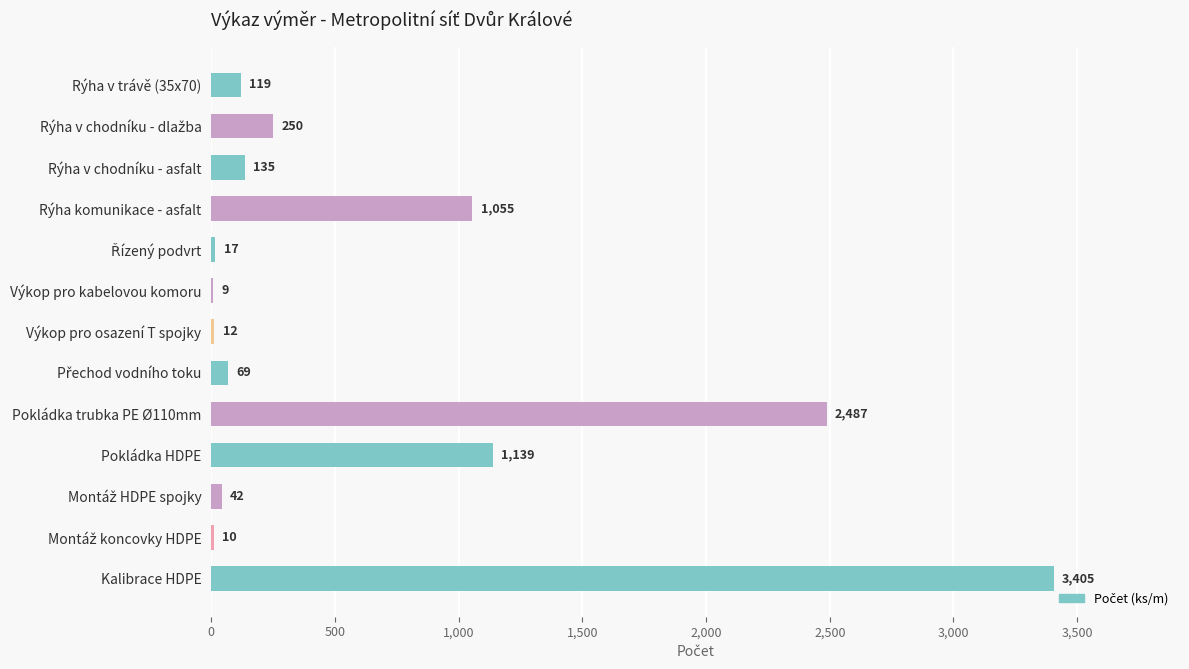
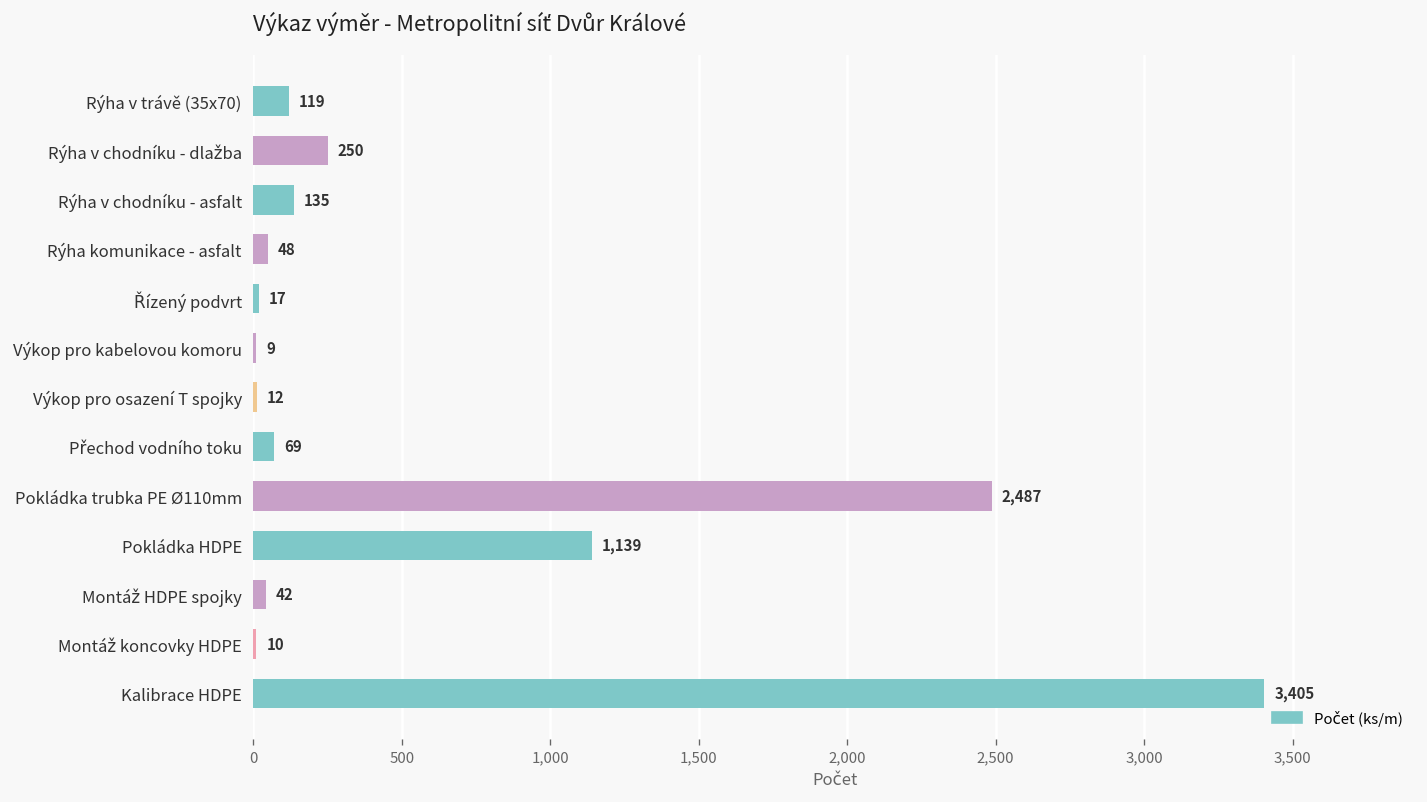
  {
    "Rýha v trávě (35x70)": "119",
    "Rýha v chodníku - dlažba": "250",
    "Rýha v chodníku - asfalt": "135",
-   "Rýha komunikace - asfalt": "1,055",
+   "Rýha komunikace - asfalt": "48",
    "Řízený podvrt": "17",
    "Výkop pro kabelovou komoru": "9",
    "Výkop pro osazení T spojky": "12",
    "Přechod vodního toku": "69",
    "Pokládka trubka PE Ø110mm": "2,487",
    "Pokládka HDPE": "1,139",
    "Montáž HDPE spojky": "42",
    "Montáž koncovky HDPE": "10",
    "Kalibrace HDPE": "3,405"
  }
